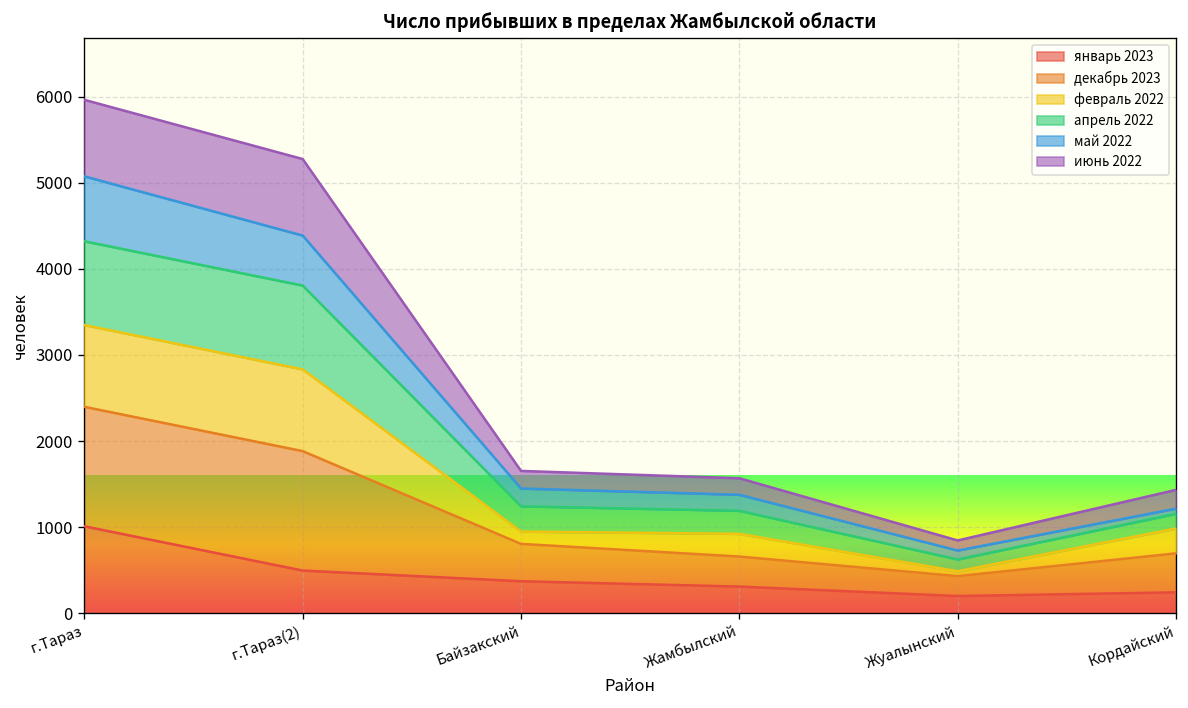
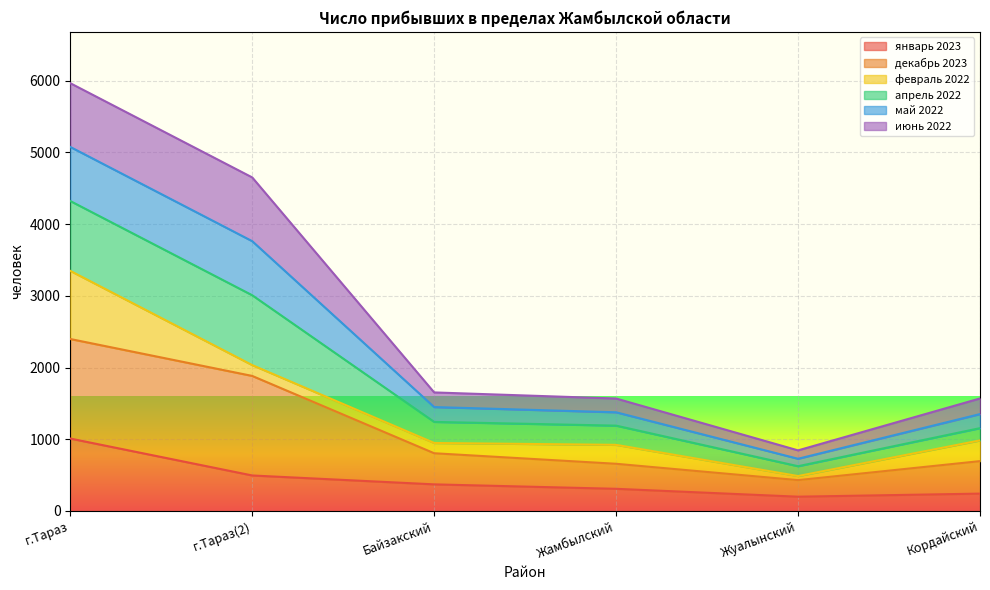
  {
    "февраль 2022": {
      "г.Тараз": 1000,
-     "г.Тараз(2)": 1000,
+     "г.Тараз(2)": 200,
      "Байзакский": 100,
      "Жамбылский": 300,
      "Жуалынский": 100,
      "Кордайский": 300
    },
    "апрель 2022": {
      "г.Тараз": 1000,
      "г.Тараз(2)": 1000,
      "Байзакский": 300,
      "Жамбылский": 300,
      "Жуалынский": 100,
      "Кордайский": 200
    },
    "май 2022": {
      "г.Тараз": 800,
-     "г.Тараз(2)": 600,
+     "г.Тараз(2)": 800,
      "Байзакский": 200,
      "Жамбылский": 200,
      "Жуалынский": 100,
-     "Кордайский": 100
+     "Кордайский": 200
    },
    "июнь 2022": {
      "г.Тараз": 900,
      "г.Тараз(2)": 900,
      "Байзакский": 200,
      "Жамбылский": 200,
      "Жуалынский": 100,
      "Кордайский": 200
    }
  }
